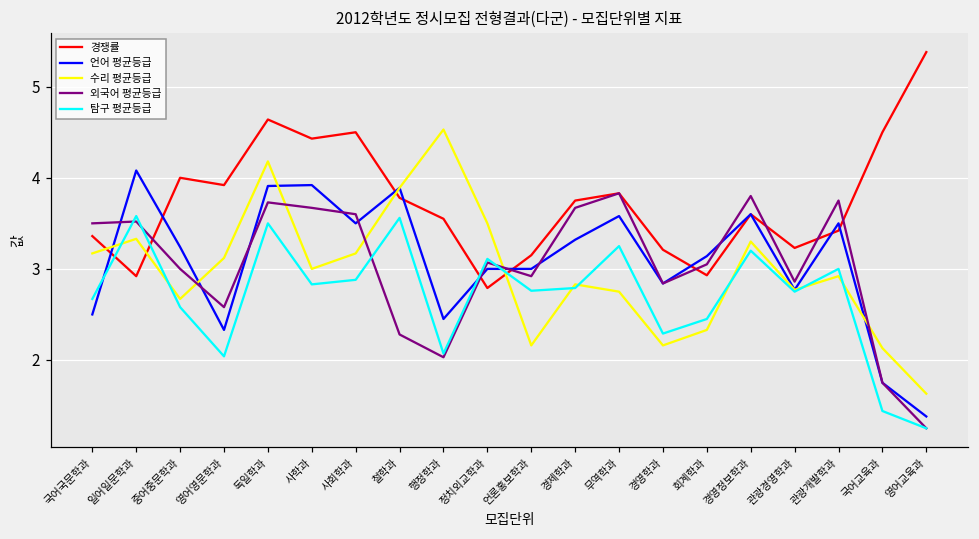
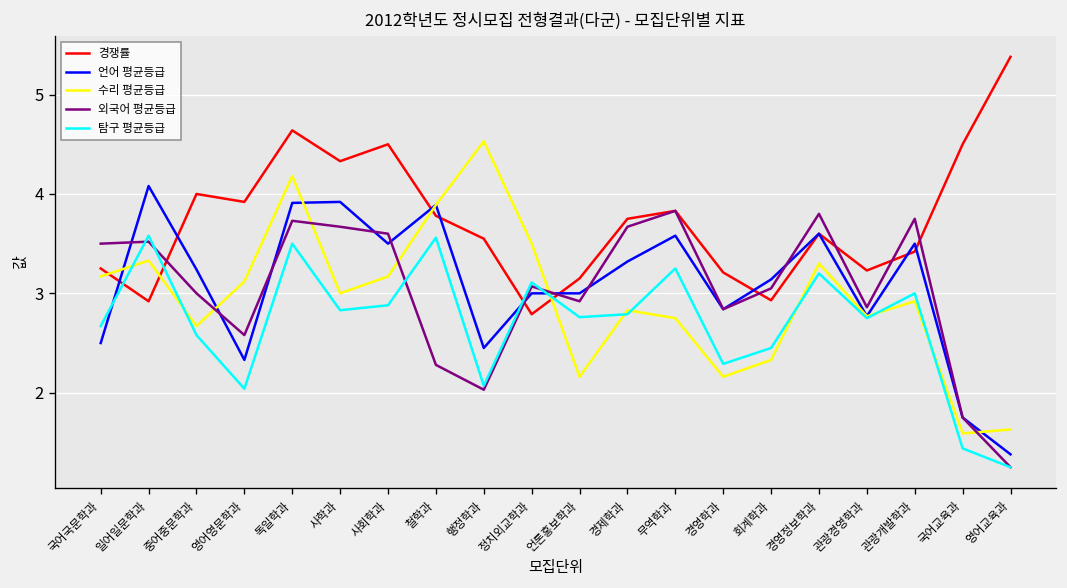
  {
    "경쟁률": {
-     "국어국문학과": 3.4,
+     "국어국문학과": 3.3,
      "일어일문학과": 2.9,
      "중어중문학과": 4.0,
      "영어영문학과": 3.9,
      "독일학과": 4.6,
-     "사학과": 4.4,
+     "사학과": 4.3,
      "사회학과": 4.5,
      "철학과": 3.8,
      "행정학과": 3.6,
      "정치외교학과": 2.8,
      "언론홍보학과": 3.2,
      "경제학과": 3.8,
      "경영학과": 3.2,
      "회계학과": 2.9,
      "관광경영학과": 3.2,
      "관광개발학과": 3.4,
      "국어교육과": 4.5,
      "영어교육과": 5.4
    },
    "언어 평균등급": {
      "국어국문학과": 2.5,
      "일어일문학과": 4.1,
      "중어중문학과": 3.2,
      "영어영문학과": 2.3,
      "독일학과": 3.9,
      "사학과": 3.9,
      "사회학과": 3.5,
      "행정학과": 2.5,
      "정치외교학과": 3.0,
      "언론홍보학과": 3.0,
      "경제학과": 3.3,
      "무역학과": 3.6,
      "회계학과": 3.1,
      "관광개발학과": 3.5,
      "영어교육과": 1.4
    },
    "수리 평균등급": {
      "국어국문학과": 3.2,
      "일어일문학과": 3.3,
      "중어중문학과": 2.7,
      "영어영문학과": 3.1,
      "독일학과": 4.2,
      "사학과": 3.0,
      "사회학과": 3.2,
      "행정학과": 4.5,
      "정치외교학과": 3.5,
      "언론홍보학과": 2.2,
      "경제학과": 2.8,
      "무역학과": 2.8,
      "경영학과": 2.2,
      "회계학과": 2.3,
      "경영정보학과": 3.3,
      "관광개발학과": 2.9,
-     "국어교육과": 2.1,
+     "국어교육과": 1.6,
      "영어교육과": 1.6
    },
    "외국어 평균등급": {
      "국어국문학과": 3.5,
      "일어일문학과": 3.5,
      "중어중문학과": 3.0,
      "영어영문학과": 2.6,
      "독일학과": 3.7,
      "사학과": 3.7,
      "사회학과": 3.6,
      "철학과": 2.3,
      "행정학과": 2.0,
      "정치외교학과": 3.1,
      "언론홍보학과": 2.9,
      "경제학과": 3.7,
      "회계학과": 3.1,
      "경영정보학과": 3.8,
      "관광경영학과": 2.9,
      "관광개발학과": 3.8
    },
    "탐구 평균등급": {
      "국어국문학과": 2.7,
      "일어일문학과": 3.6,
      "중어중문학과": 2.6,
      "영어영문학과": 2.0,
      "독일학과": 3.5,
      "사학과": 2.8,
      "사회학과": 2.9,
      "철학과": 3.6,
      "행정학과": 2.1,
      "정치외교학과": 3.1,
      "언론홍보학과": 2.8,
      "경제학과": 2.8,
      "무역학과": 3.3,
      "경영학과": 2.3,
      "회계학과": 2.5,
      "경영정보학과": 3.2,
      "관광개발학과": 3.0,
      "국어교육과": 1.4
    }
  }
